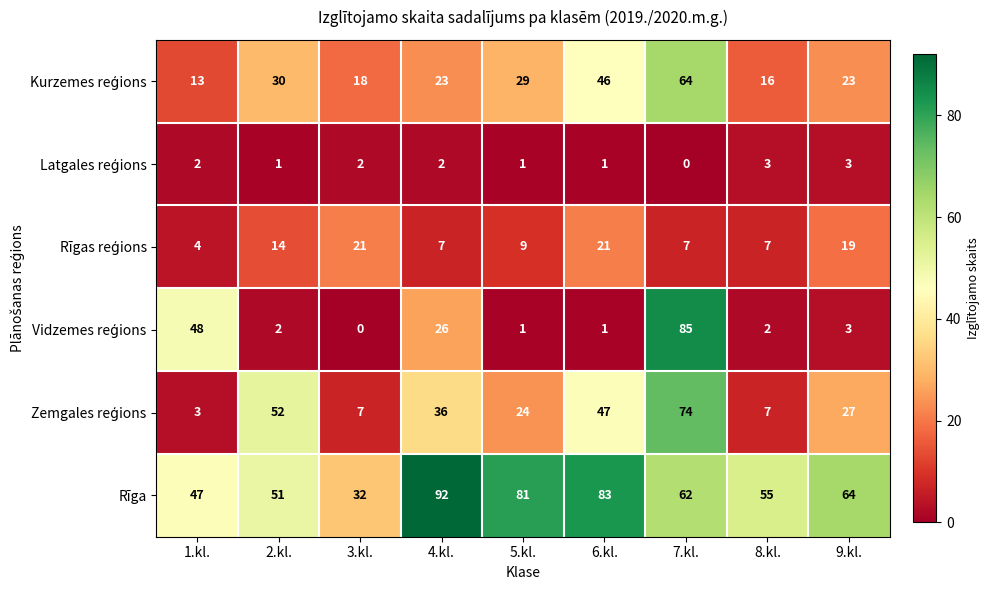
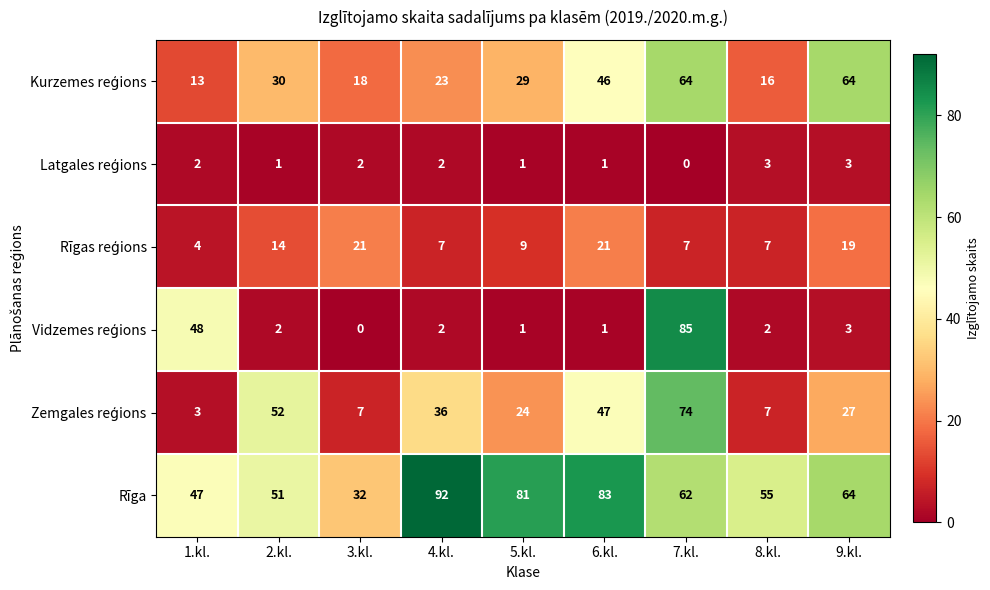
  {
    "Kurzemes reģions": {
      "1.kl.": 13,
      "2.kl.": 30,
      "3.kl.": 18,
      "4.kl.": 23,
      "5.kl.": 29,
      "6.kl.": 46,
      "7.kl.": 64,
      "8.kl.": 16,
-     "9.kl.": 23
+     "9.kl.": 64
    },
    "Latgales reģions": {
      "1.kl.": 2,
      "2.kl.": 1,
      "3.kl.": 2,
      "4.kl.": 2,
      "5.kl.": 1,
      "6.kl.": 1,
      "7.kl.": 0,
      "8.kl.": 3,
      "9.kl.": 3
    },
    "Rīgas reģions": {
      "1.kl.": 4,
      "2.kl.": 14,
      "3.kl.": 21,
      "4.kl.": 7,
      "5.kl.": 9,
      "6.kl.": 21,
      "7.kl.": 7,
      "8.kl.": 7,
      "9.kl.": 19
    },
    "Vidzemes reģions": {
      "1.kl.": 48,
      "2.kl.": 2,
      "3.kl.": 0,
-     "4.kl.": 26,
+     "4.kl.": 2,
      "5.kl.": 1,
      "6.kl.": 1,
      "7.kl.": 85,
      "8.kl.": 2,
      "9.kl.": 3
    },
    "Zemgales reģions": {
      "1.kl.": 3,
      "2.kl.": 52,
      "3.kl.": 7,
      "4.kl.": 36,
      "5.kl.": 24,
      "6.kl.": 47,
      "7.kl.": 74,
      "8.kl.": 7,
      "9.kl.": 27
    },
    "Rīga": {
      "1.kl.": 47,
      "2.kl.": 51,
      "3.kl.": 32,
      "4.kl.": 92,
      "5.kl.": 81,
      "6.kl.": 83,
      "7.kl.": 62,
      "8.kl.": 55,
      "9.kl.": 64
    }
  }
